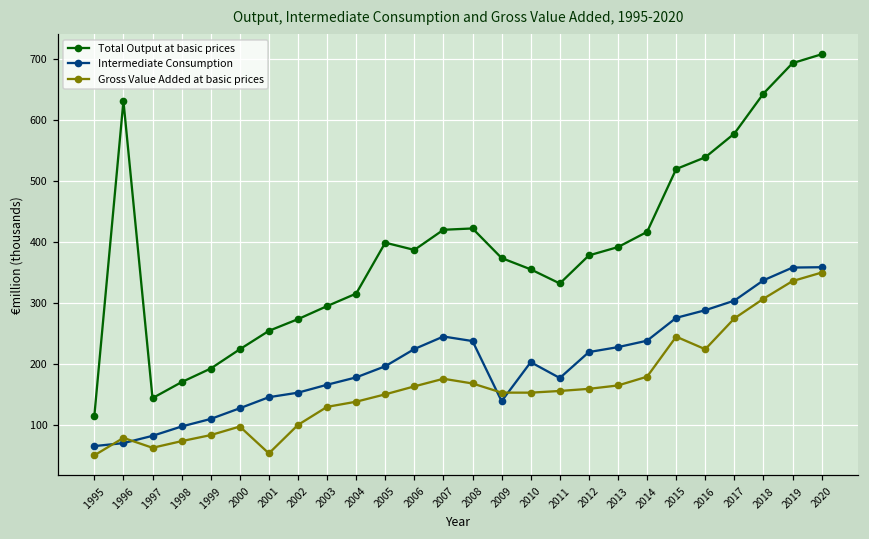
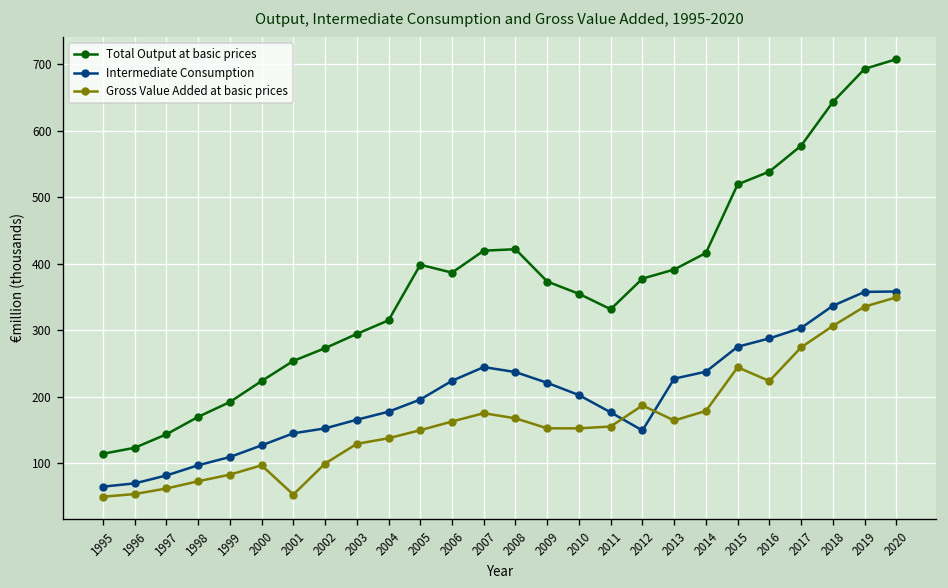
  {
    "Total Output at basic prices": {
      "1995": 110,
-     "1996": 630,
+     "1996": 120,
      "1997": 140,
      "1998": 170,
      "1999": 190,
      "2000": 220,
      "2001": 250,
      "2002": 270,
      "2003": 290,
      "2004": 310,
      "2005": 400,
      "2006": 390,
      "2007": 420,
      "2008": 420,
      "2009": 370,
      "2010": 350,
      "2011": 330,
      "2012": 380,
      "2013": 390,
      "2014": 420,
      "2015": 520,
      "2016": 540,
      "2017": 580,
      "2018": 640,
      "2019": 690,
      "2020": 710
    },
    "Intermediate Consumption": {
      "1995": 60,
      "1996": 70,
      "1997": 80,
      "1998": 100,
      "1999": 110,
      "2000": 130,
      "2001": 140,
      "2002": 150,
      "2003": 170,
      "2004": 180,
      "2005": 200,
      "2006": 220,
      "2007": 240,
      "2008": 240,
-     "2009": 140,
+     "2009": 220,
      "2010": 200,
      "2011": 180,
-     "2012": 220,
+     "2012": 150,
      "2013": 230,
      "2014": 240,
      "2015": 270,
      "2016": 290,
      "2017": 300,
      "2018": 340,
      "2019": 360,
      "2020": 360
    },
    "Gross Value Added at basic prices": {
      "1995": 50,
-     "1996": 80,
+     "1996": 50,
      "1997": 60,
      "1998": 70,
      "1999": 80,
      "2000": 100,
      "2001": 50,
      "2002": 100,
      "2003": 130,
      "2004": 140,
      "2005": 150,
      "2006": 160,
      "2007": 180,
      "2008": 170,
      "2009": 150,
      "2010": 150,
      "2011": 160,
-     "2012": 160,
+     "2012": 190,
      "2013": 160,
      "2014": 180,
      "2015": 240,
      "2016": 220,
      "2017": 270,
      "2018": 310,
      "2019": 340,
      "2020": 350
    }
  }
